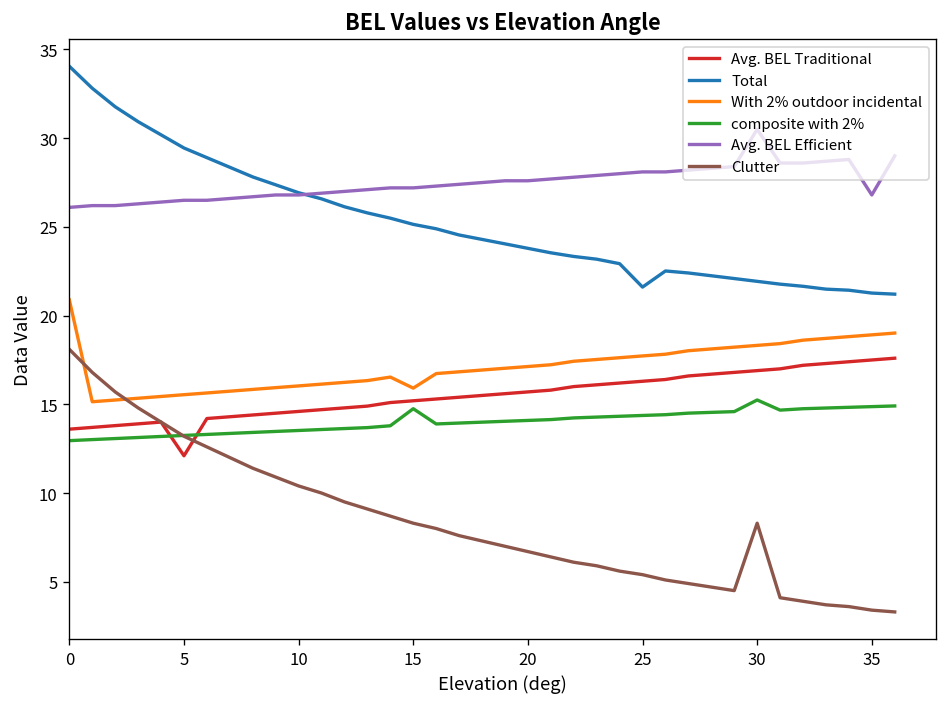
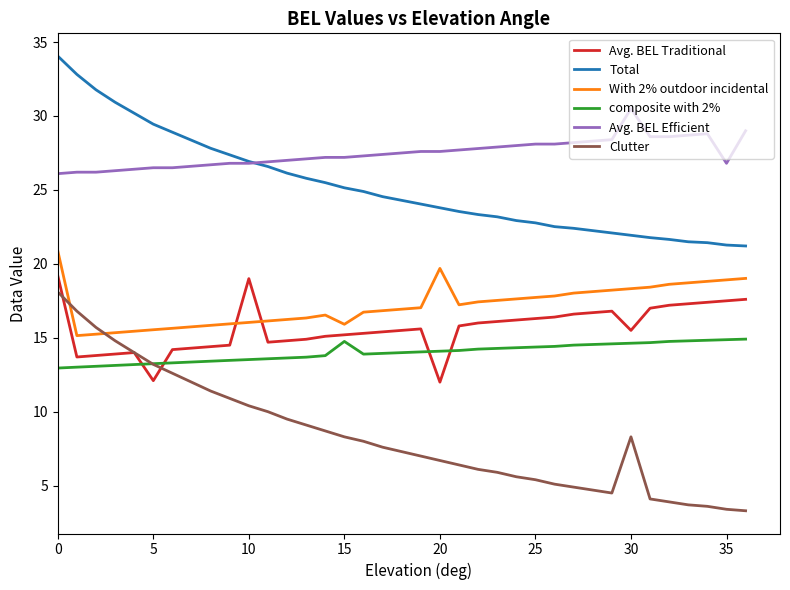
  {
    "Avg. BEL Traditional": {
-     "0": 13.6,
+     "0": 19.2,
      "5": 12.1,
-     "10": 14.6,
+     "10": 19.0,
      "15": 15.2,
-     "20": 15.7,
+     "20": 12.0,
      "25": 16.3,
-     "30": 16.9,
+     "30": 15.5,
      "35": 17.5
    },
    "Total": {
      "0": 34.1,
      "5": 29.4,
      "15": 25.1,
      "20": 23.8,
-     "25": 21.6,
+     "25": 22.8,
      "30": 21.9,
      "35": 21.3
    },
    "With 2% outdoor incidental": {
      "0": 20.9,
      "5": 15.5,
      "10": 16.0,
      "15": 15.9,
-     "20": 17.1,
+     "20": 19.7,
      "25": 17.7,
      "30": 18.3,
      "35": 18.9
    },
    "composite with 2%": {
      "0": 13.0,
      "10": 13.5,
      "15": 14.8,
      "20": 14.1,
      "25": 14.4,
-     "30": 15.2,
+     "30": 14.6,
      "35": 14.9
    },
    "Avg. BEL Efficient": {
      "0": 26.1,
      "5": 26.5,
      "15": 27.2,
      "20": 27.6,
      "25": 28.1,
      "35": 26.8
    },
    "Clutter": {
      "0": 18.1,
      "10": 10.4,
      "15": 8.3,
      "20": 6.7,
      "25": 5.4,
      "30": 8.3,
      "35": 3.4
    }
  }
